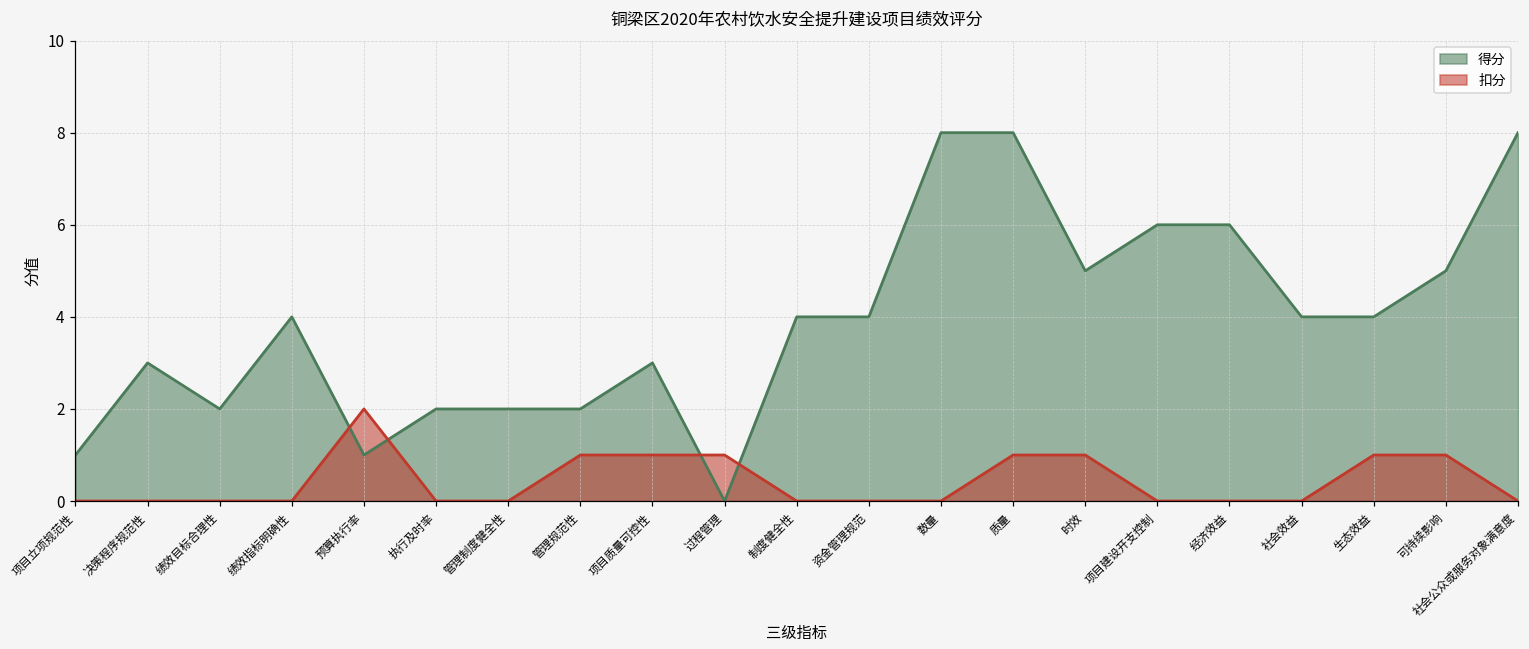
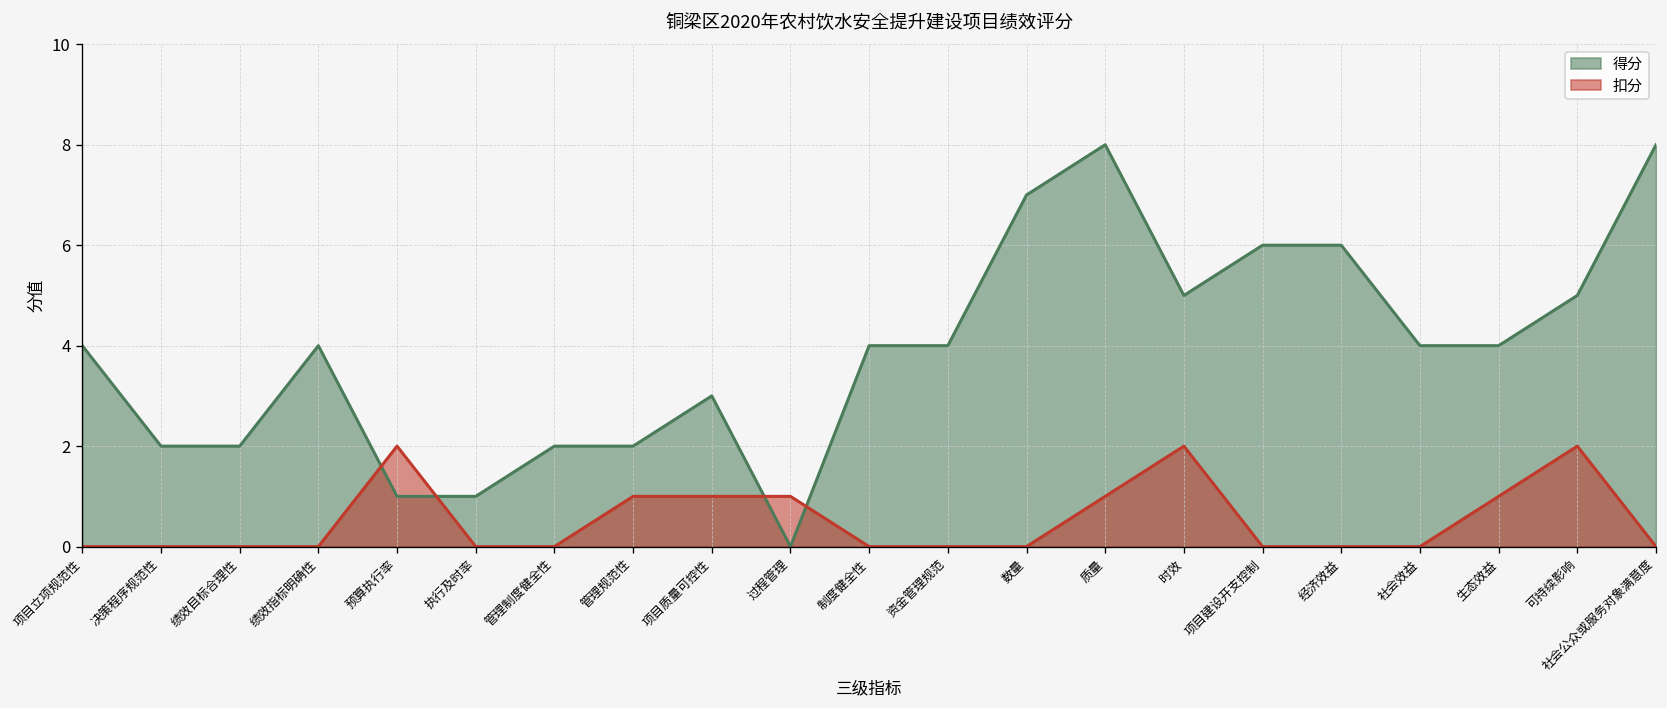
  {
    "得分": {
-     "项目立项规范性": 1,
-     "决策程序规范性": 3,
+     "项目立项规范性": 4,
+     "决策程序规范性": 2,
      "绩效目标合理性": 2,
      "绩效指标明确性": 4,
      "预算执行率": 1,
-     "执行及时率": 2,
+     "执行及时率": 1,
      "管理制度健全性": 2,
      "管理规范性": 2,
      "项目质量可控性": 3,
      "过程管理": 0,
      "制度健全性": 4,
      "资金管理规范": 4,
-     "数量": 8,
+     "数量": 7,
      "质量": 8,
      "时效": 5,
      "项目建设开支控制": 6,
      "经济效益": 6,
      "社会效益": 4,
      "生态效益": 4,
      "可持续影响": 5,
      "社会公众或服务对象满意度": 8
    },
    "扣分": {
      "项目立项规范性": 0,
      "决策程序规范性": 0,
      "绩效目标合理性": 0,
      "绩效指标明确性": 0,
      "预算执行率": 2,
      "执行及时率": 0,
      "管理制度健全性": 0,
      "管理规范性": 1,
      "项目质量可控性": 1,
      "过程管理": 1,
      "制度健全性": 0,
      "资金管理规范": 0,
      "数量": 0,
      "质量": 1,
-     "时效": 1,
+     "时效": 2,
      "项目建设开支控制": 0,
      "经济效益": 0,
      "社会效益": 0,
      "生态效益": 1,
-     "可持续影响": 1,
+     "可持续影响": 2,
      "社会公众或服务对象满意度": 0
    }
  }
